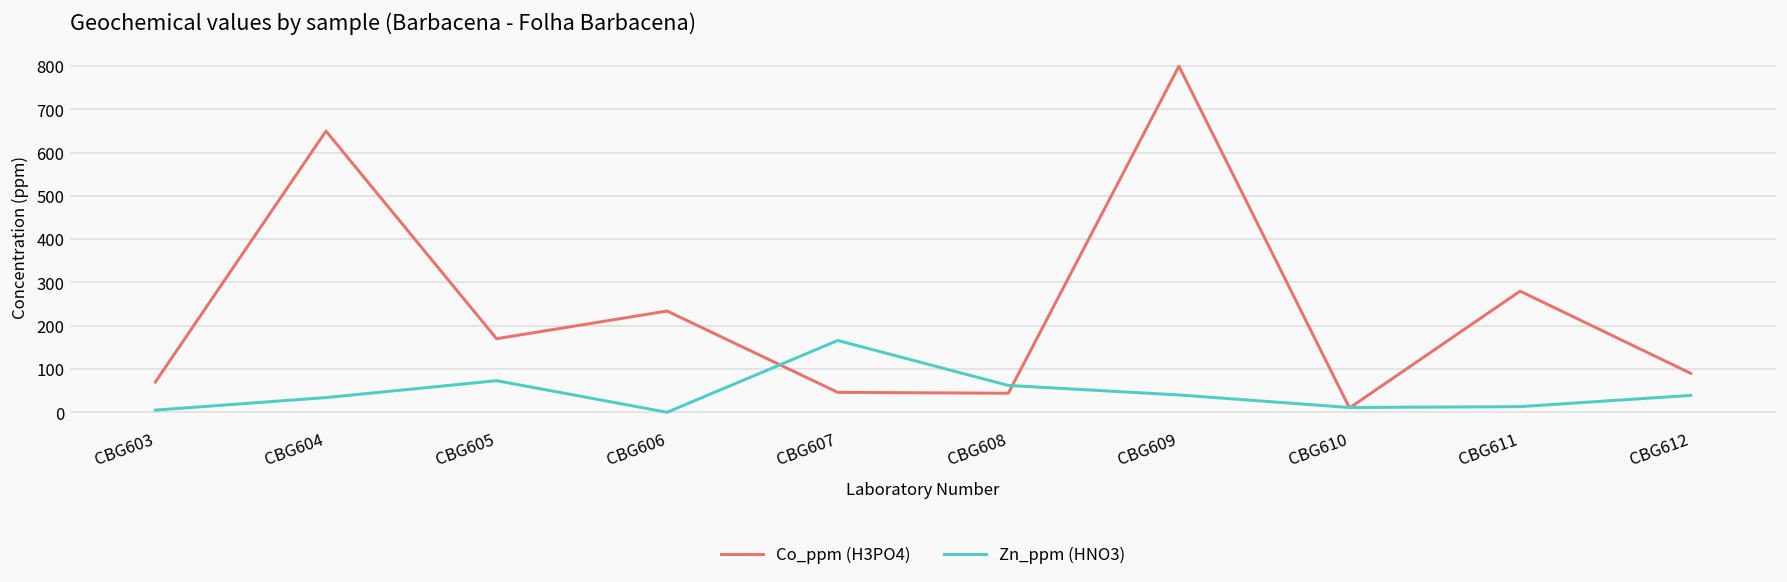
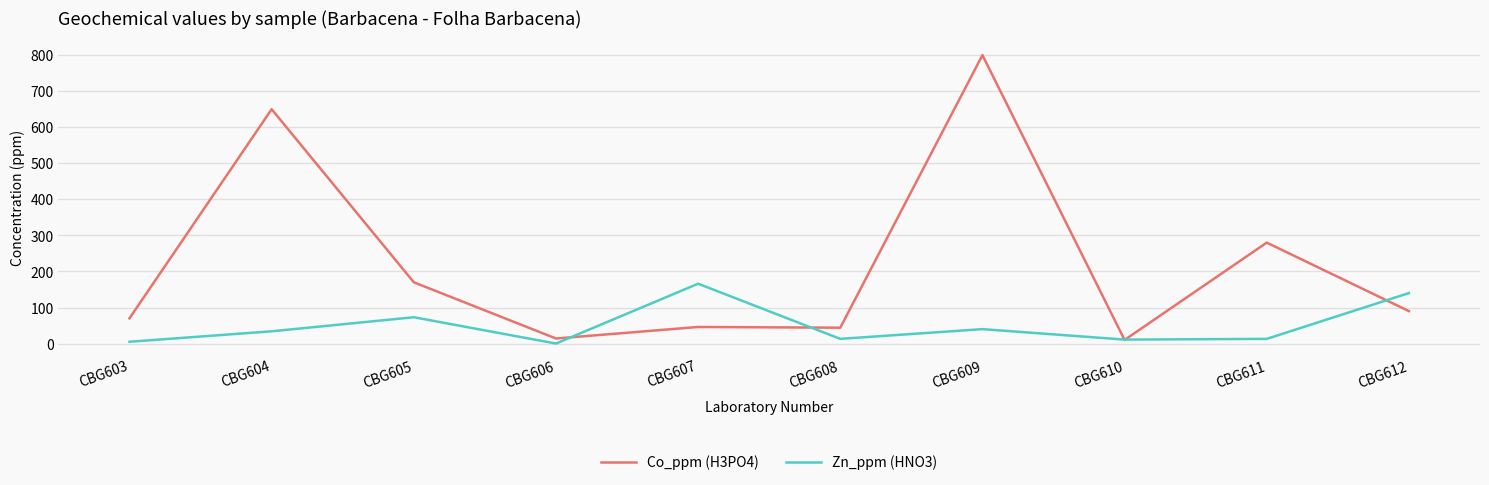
  {
    "Co_ppm (H3PO4)": {
      "CBG603": 70,
      "CBG604": 650,
      "CBG605": 170,
-     "CBG606": 230,
+     "CBG606": 10,
      "CBG607": 50,
      "CBG608": 40,
      "CBG609": 800,
      "CBG611": 280,
      "CBG612": 90
    },
    "Zn_ppm (HNO3)": {
      "CBG603": 10,
      "CBG604": 30,
      "CBG605": 70,
      "CBG606": 0,
      "CBG607": 170,
-     "CBG608": 60,
+     "CBG608": 10,
      "CBG609": 40,
      "CBG611": 10,
-     "CBG612": 40
+     "CBG612": 140
    }
  }
